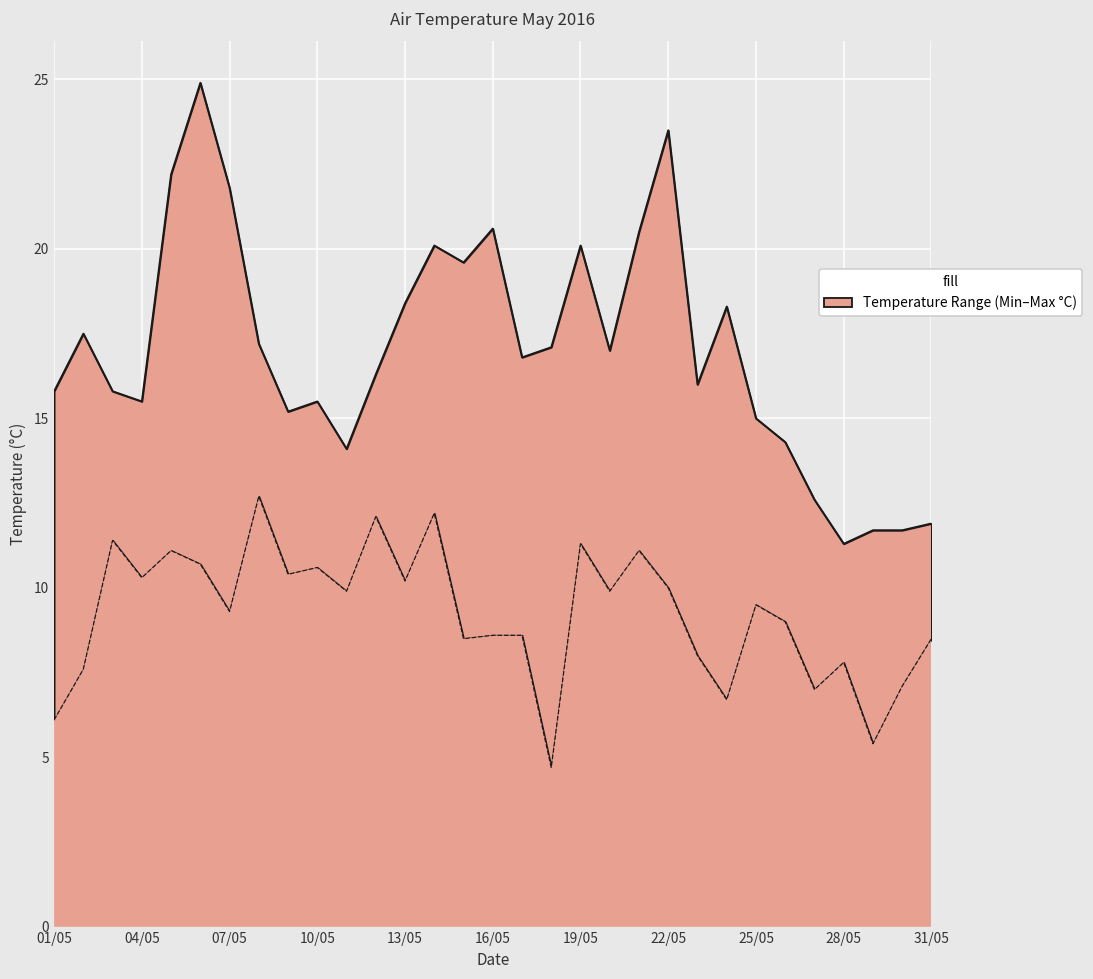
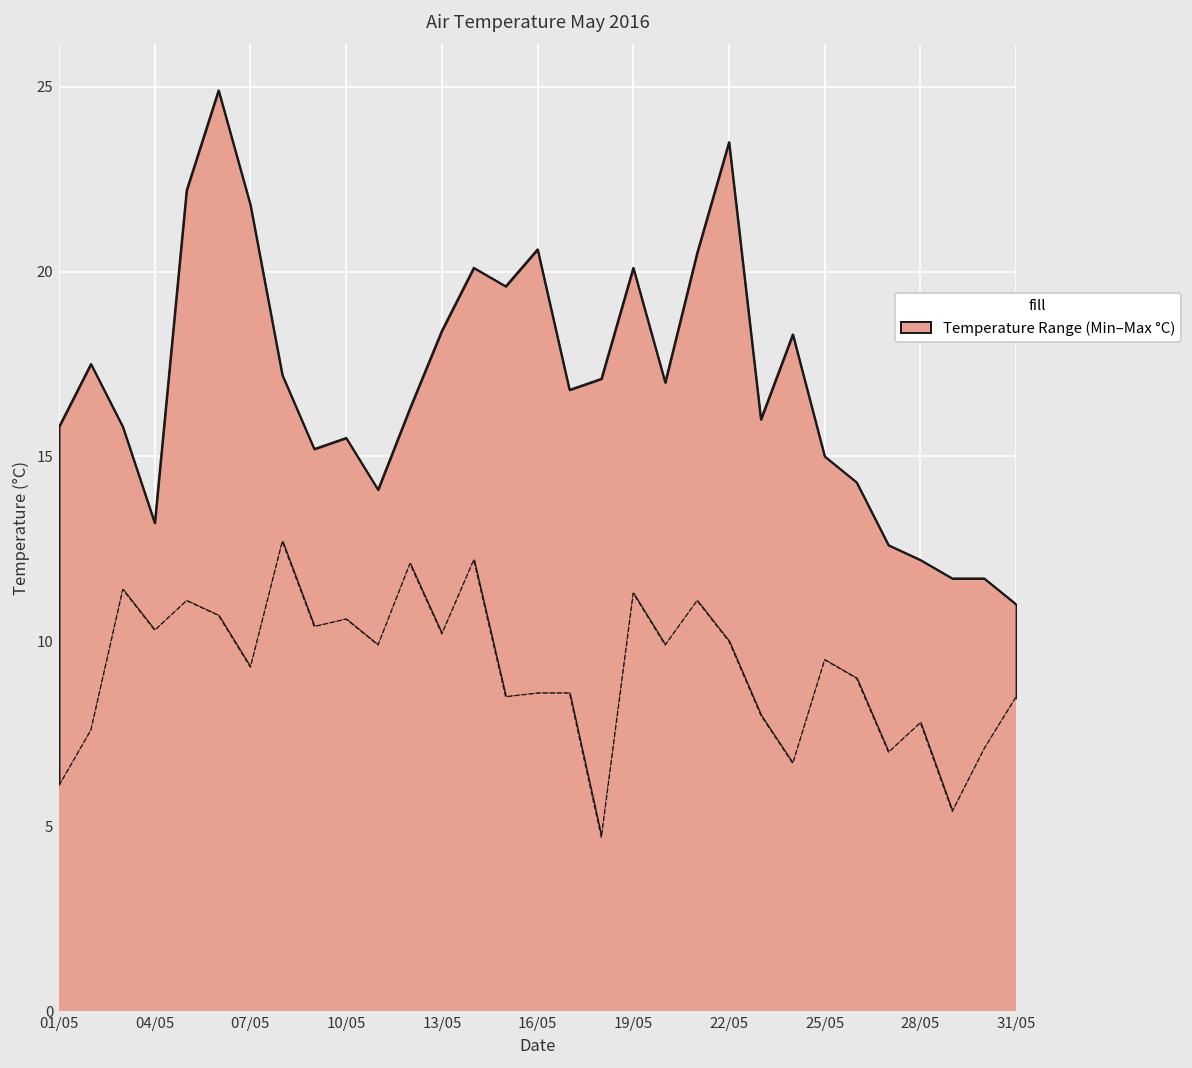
  {
    "Temperature Range (Min–Max °C)": {
      "01/05": 15.8,
-     "04/05": 15.5,
+     "04/05": 13.2,
      "07/05": 21.8,
      "10/05": 15.5,
      "13/05": 18.4,
      "16/05": 20.6,
      "19/05": 20.1,
      "22/05": 23.5,
      "25/05": 15.0,
-     "28/05": 11.3,
-     "31/05": 11.9
+     "28/05": 12.2,
+     "31/05": 11.0
    }
  }
